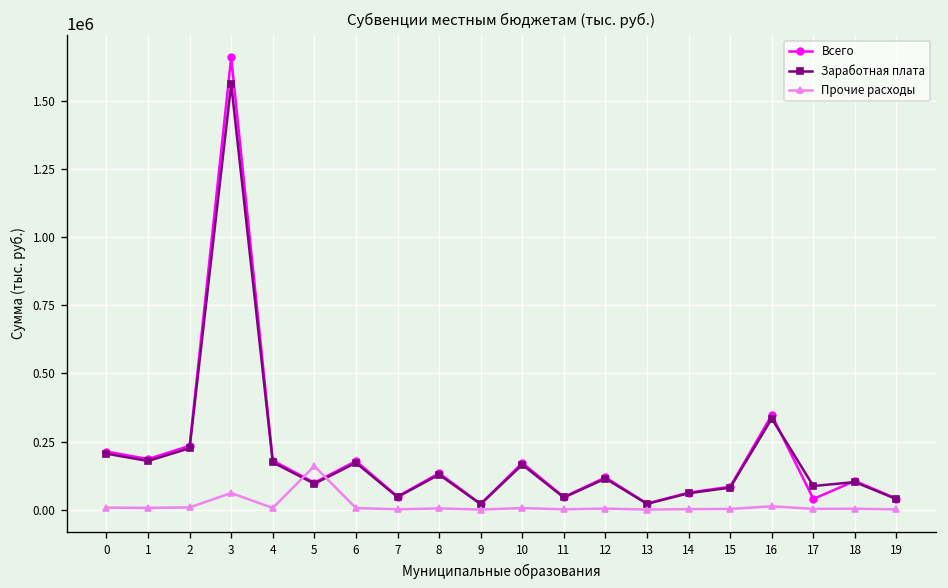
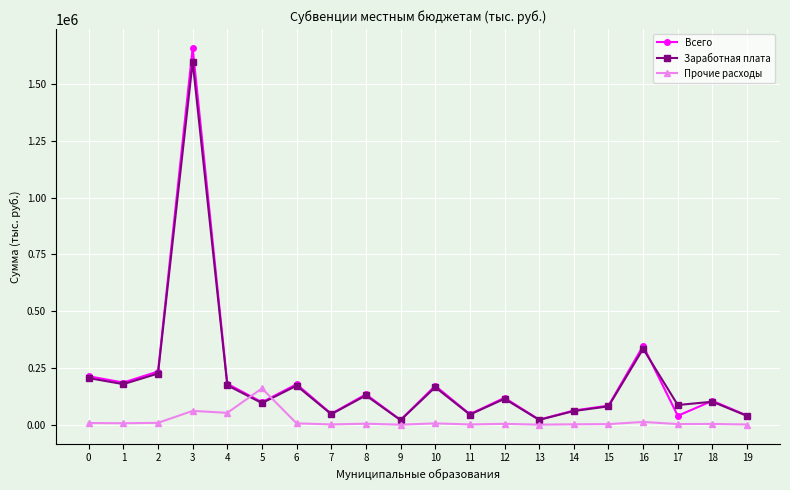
  {
    "Всего": {
      "3": 1660000,
      "16": 350000,
      "17": 40000
    },
    "Заработная плата": {
-     "3": 1560000,
+     "3": 1600000,
      "16": 330000,
      "17": 90000
    },
    "Прочие расходы": {
      "0": 10000,
      "1": 10000,
      "2": 10000,
      "3": 60000,
-     "4": 10000,
+     "4": 50000,
      "5": 160000,
      "6": 10000,
      "7": 0,
      "8": 10000,
      "9": 0,
      "10": 10000,
      "11": 0,
      "12": 0,
      "13": 0,
      "14": 0,
      "15": 0,
      "16": 10000,
      "17": 0,
      "18": 0,
      "19": 0
    }
  }
